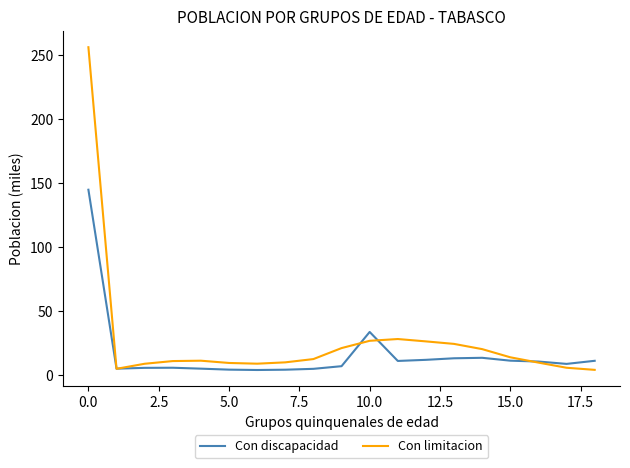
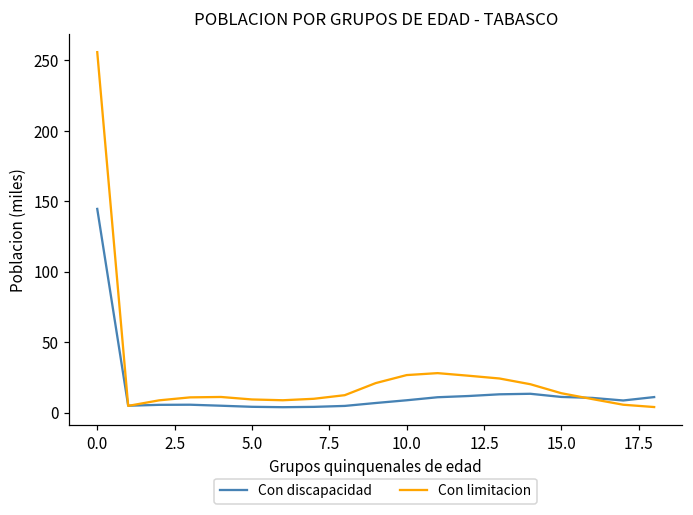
  {
    "Con discapacidad": {
      "0.0": 145,
      "5.0": 4,
-     "10.0": 34,
+     "10.0": 9,
      "15.0": 11
    },
    "Con limitacion": {
      "0.0": 256,
      "5.0": 9,
      "10.0": 27,
      "15.0": 14
    }
  }
